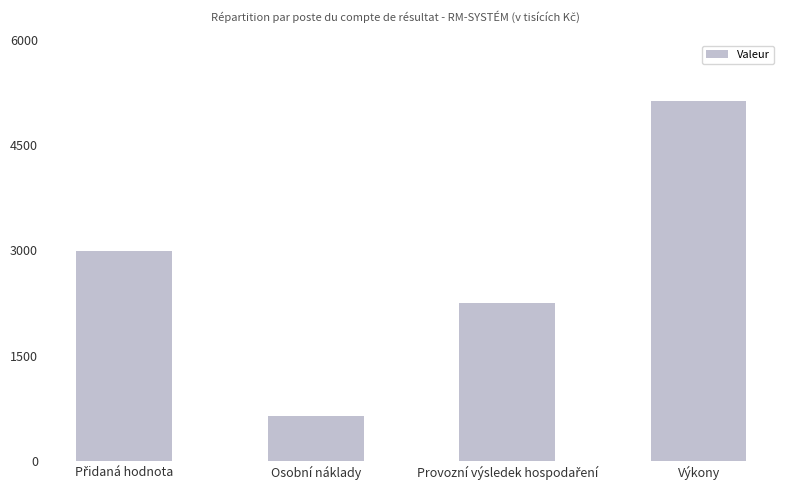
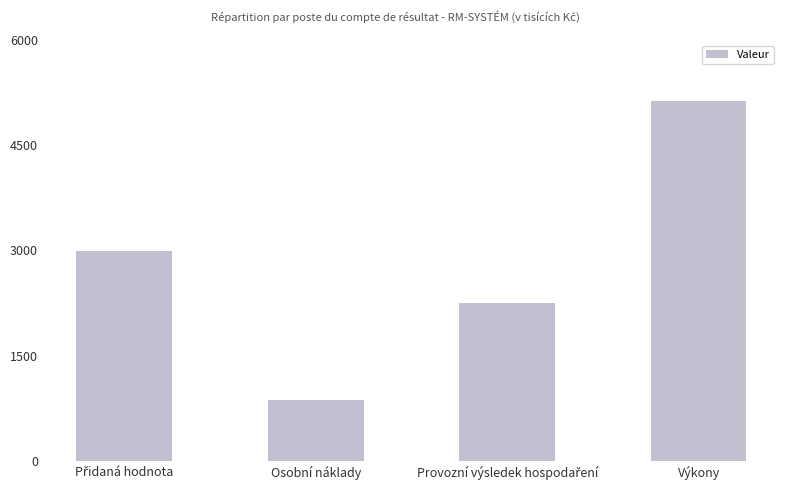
  {
    "Přidaná hodnota": 3000,
-   "Osobní náklady": 600,
+   "Osobní náklady": 900,
    "Provozní výsledek hospodaření": 2300,
    "Výkony": 5100
  }
